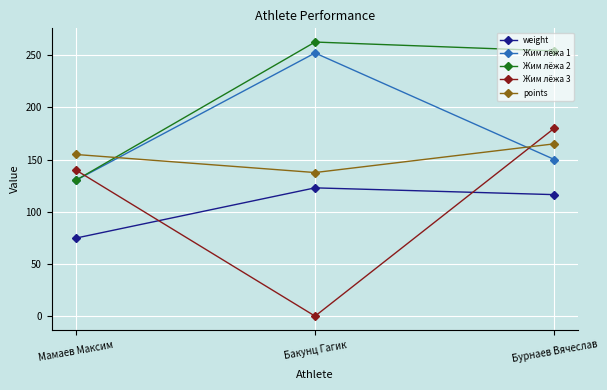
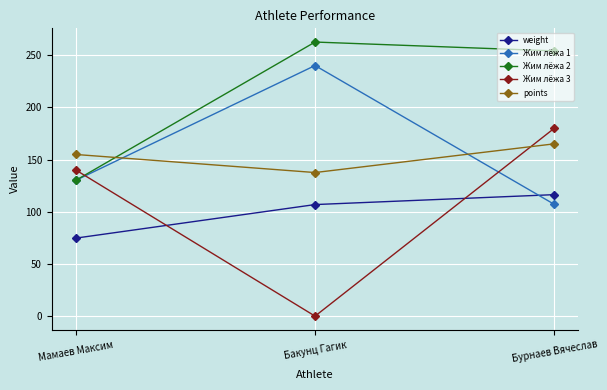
  {
    "weight": {
      "Мамаев Максим": 75,
-     "Бакунц Гагик": 123,
+     "Бакунц Гагик": 107,
      "Бурнаев Вячеслав": 116
    },
    "Жим лёжа 1": {
-     "Бакунц Гагик": 252,
-     "Бурнаев Вячеслав": 150
+     "Бакунц Гагик": 240,
+     "Бурнаев Вячеслав": 107
    },
    "Жим лёжа 2": {
      "Бакунц Гагик": 263
    },
    "Жим лёжа 3": {
      "Мамаев Максим": 140,
      "Бакунц Гагик": 0,
      "Бурнаев Вячеслав": 180
    },
    "points": {
      "Мамаев Максим": 155,
      "Бакунц Гагик": 138,
      "Бурнаев Вячеслав": 165
    }
  }
